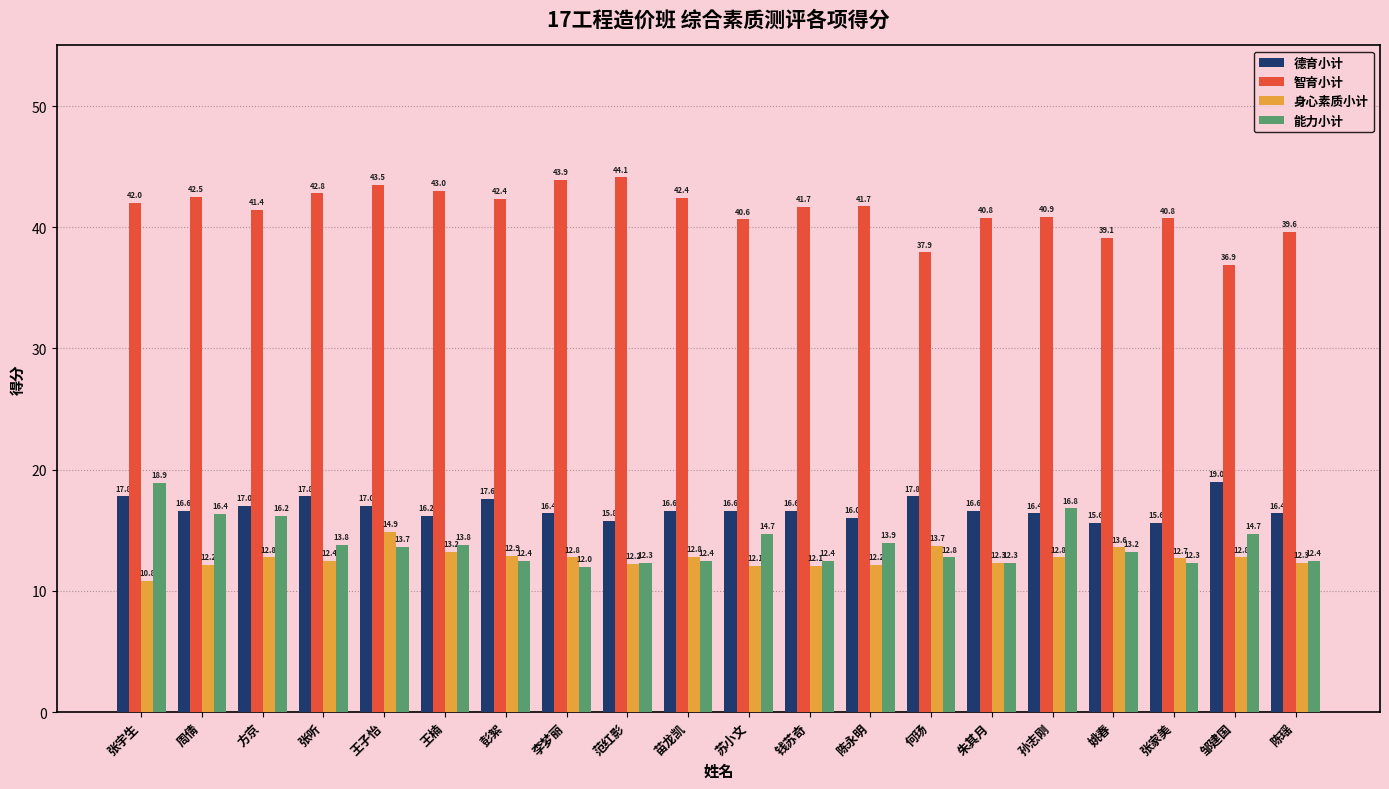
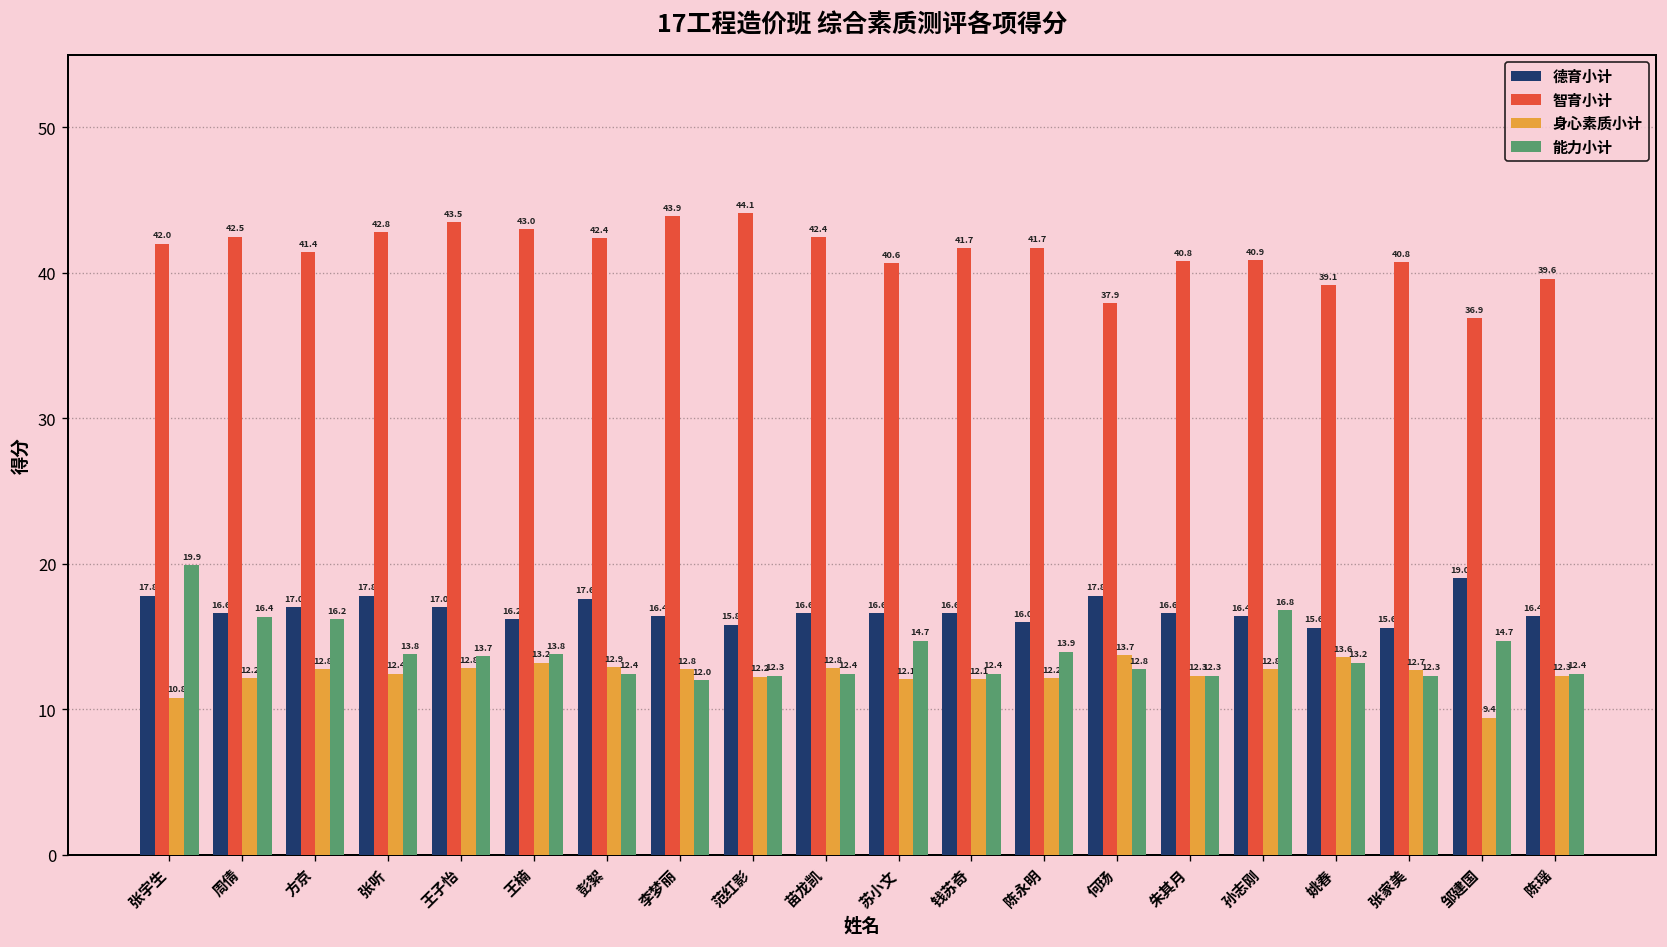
  {
    "德育小计": {
      "张宇生": 17.8,
      "周倩": 16.6,
      "方京": 17.0,
      "张听": 17.8,
      "王子怡": 17.0,
      "王楠": 16.2,
      "彭絮": 17.6,
      "李梦丽": 16.4,
      "范红影": 15.8,
      "苗龙凯": 16.6,
      "苏小文": 16.6,
      "钱苏奇": 16.6,
      "陈永明": 16.0,
      "何玚": 17.8,
      "朱其月": 16.6,
      "孙志刚": 16.4,
      "姚春": 15.6,
      "张家美": 15.6,
      "邹建国": 19.0,
      "陈瑶": 16.4
    },
    "智育小计": {
      "张宇生": 42.0,
      "周倩": 42.5,
      "方京": 41.4,
      "张听": 42.8,
      "王子怡": 43.5,
      "王楠": 43.0,
      "彭絮": 42.4,
      "李梦丽": 43.9,
      "范红影": 44.1,
      "苗龙凯": 42.4,
      "苏小文": 40.6,
      "钱苏奇": 41.7,
      "陈永明": 41.7,
      "何玚": 37.9,
      "朱其月": 40.8,
      "孙志刚": 40.9,
      "姚春": 39.1,
      "张家美": 40.8,
      "邹建国": 36.9,
      "陈瑶": 39.6
    },
    "身心素质小计": {
      "张宇生": 10.8,
      "周倩": 12.2,
      "方京": 12.8,
      "张听": 12.4,
-     "王子怡": 14.9,
+     "王子怡": 12.8,
      "王楠": 13.2,
      "彭絮": 12.9,
      "李梦丽": 12.8,
      "苗龙凯": 12.8,
      "苏小文": 12.1,
      "钱苏奇": 12.1,
      "陈永明": 12.2,
      "何玚": 13.7,
      "孙志刚": 12.8,
      "姚春": 13.6,
      "张家美": 12.7,
-     "邹建国": 12.8
+     "邹建国": 9.4
    },
    "能力小计": {
-     "张宇生": 18.9,
+     "张宇生": 19.9,
      "周倩": 16.4,
      "方京": 16.2,
      "张听": 13.8,
      "王子怡": 13.7,
      "王楠": 13.8,
      "彭絮": 12.4,
      "李梦丽": 12.0,
      "苗龙凯": 12.4,
      "苏小文": 14.7,
      "钱苏奇": 12.4,
      "陈永明": 13.9,
      "何玚": 12.8,
      "孙志刚": 16.8,
      "姚春": 13.2,
      "张家美": 12.3,
      "邹建国": 14.7
    }
  }
